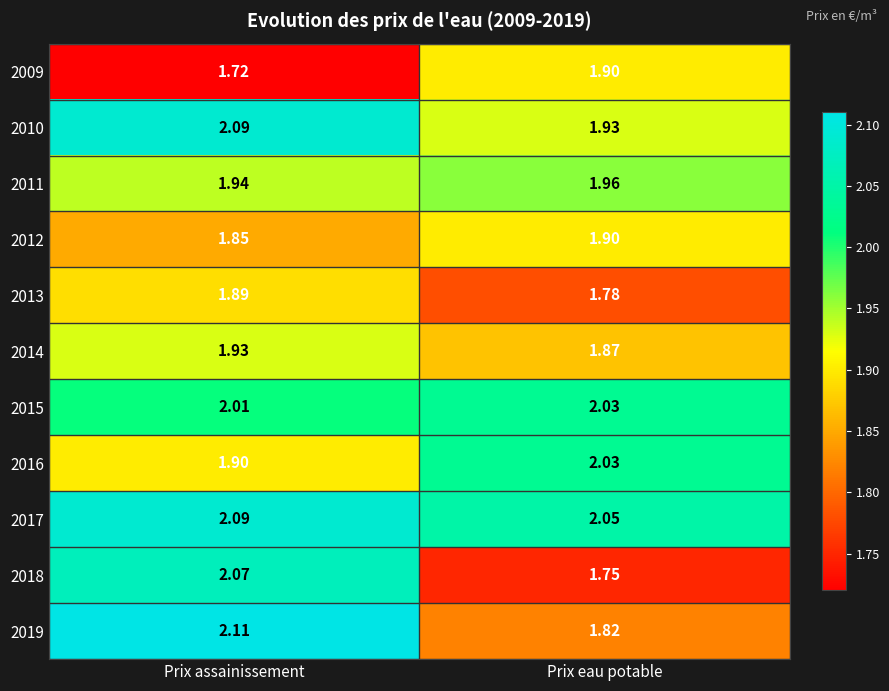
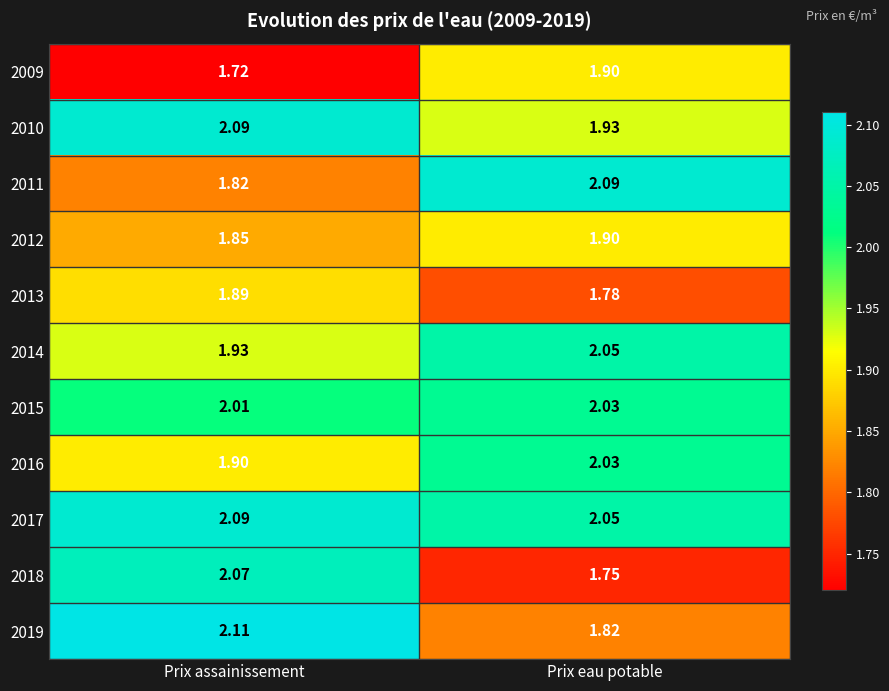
  {
    "2009": {
      "Prix assainissement": 1.72,
      "Prix eau potable": 1.90
    },
    "2010": {
      "Prix assainissement": 2.09,
      "Prix eau potable": 1.93
    },
    "2011": {
-     "Prix assainissement": 1.94,
-     "Prix eau potable": 1.96
+     "Prix assainissement": 1.82,
+     "Prix eau potable": 2.09
    },
    "2012": {
      "Prix assainissement": 1.85,
      "Prix eau potable": 1.90
    },
    "2013": {
      "Prix assainissement": 1.89,
      "Prix eau potable": 1.78
    },
    "2014": {
      "Prix assainissement": 1.93,
-     "Prix eau potable": 1.87
+     "Prix eau potable": 2.05
    },
    "2015": {
      "Prix assainissement": 2.01,
      "Prix eau potable": 2.03
    },
    "2016": {
      "Prix assainissement": 1.90,
      "Prix eau potable": 2.03
    },
    "2017": {
      "Prix assainissement": 2.09,
      "Prix eau potable": 2.05
    },
    "2018": {
      "Prix assainissement": 2.07,
      "Prix eau potable": 1.75
    },
    "2019": {
      "Prix assainissement": 2.11,
      "Prix eau potable": 1.82
    }
  }
